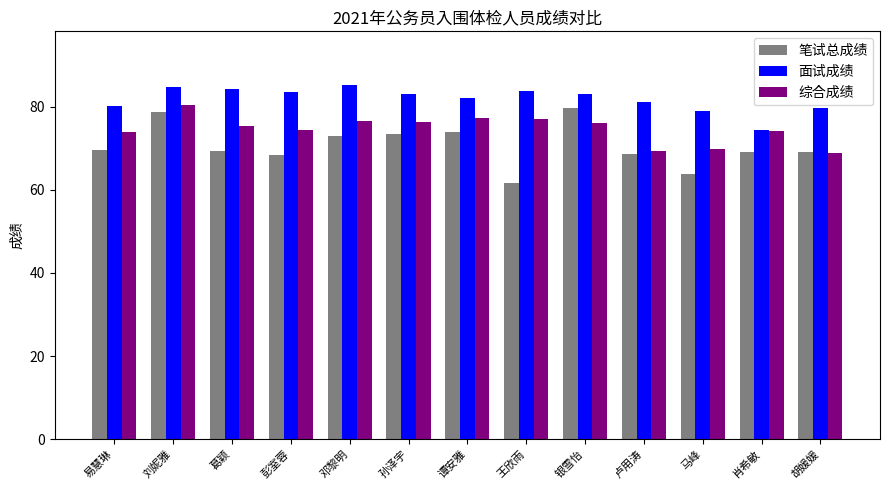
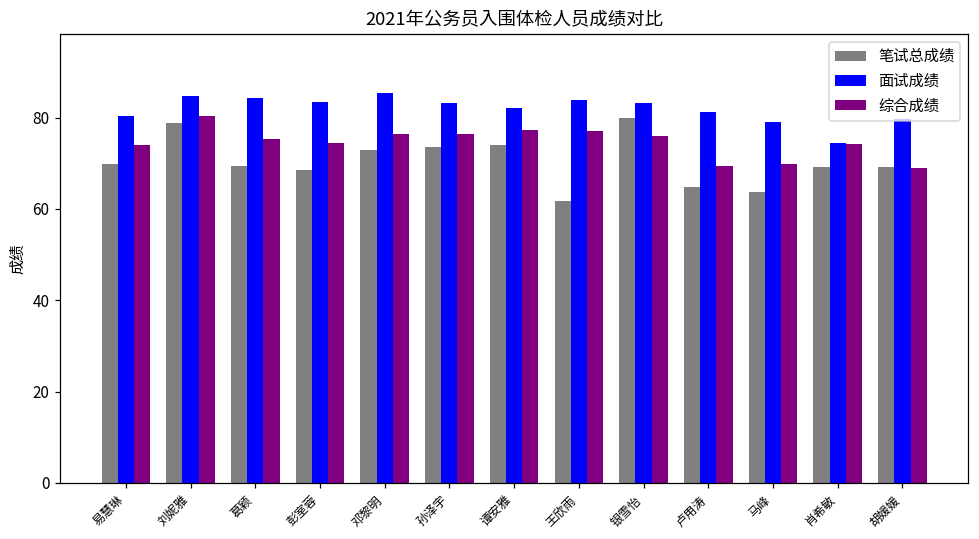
  {
    "笔试总成绩": {
      "易慧琳": 70,
      "刘妮雅": 79,
      "葛颖": 69,
      "彭室蓉": 69,
      "邓黎明": 73,
      "孙泽宇": 74,
      "谭安雅": 74,
      "王欣雨": 62,
      "银雪怡": 80,
-     "卢用涛": 69,
+     "卢用涛": 65,
      "马峰": 64,
      "肖希敏": 69,
      "胡媛媛": 69
    },
    "面试成绩": {
      "易慧琳": 80,
      "刘妮雅": 85,
      "葛颖": 84,
      "彭室蓉": 83,
      "邓黎明": 85,
      "孙泽宇": 83,
      "谭安雅": 82,
      "王欣雨": 84,
      "银雪怡": 83,
      "卢用涛": 81,
      "马峰": 79,
      "肖希敏": 75,
      "胡媛媛": 80
    },
    "综合成绩": {
      "易慧琳": 74,
      "刘妮雅": 80,
      "葛颖": 75,
      "彭室蓉": 74,
      "邓黎明": 76,
      "孙泽宇": 76,
      "谭安雅": 77,
      "王欣雨": 77,
      "银雪怡": 76,
      "卢用涛": 69,
      "马峰": 70,
      "肖希敏": 74,
      "胡媛媛": 69
    }
  }
